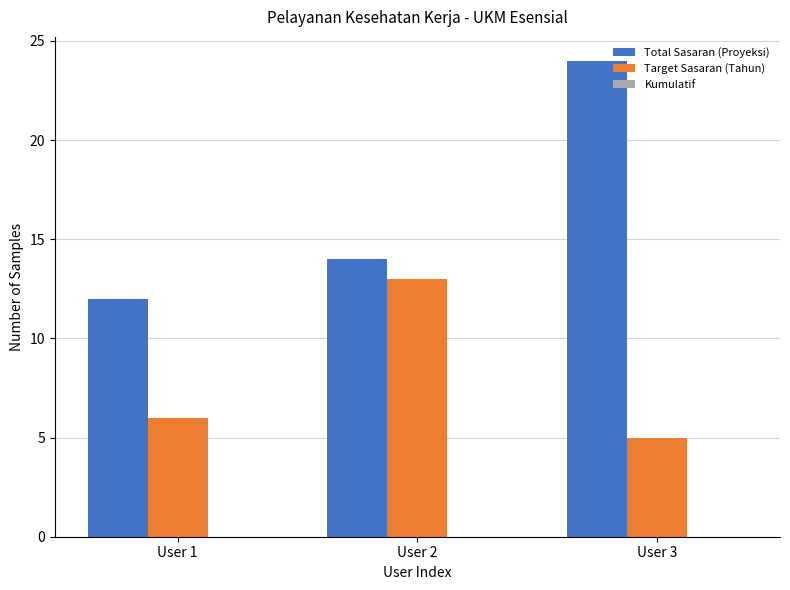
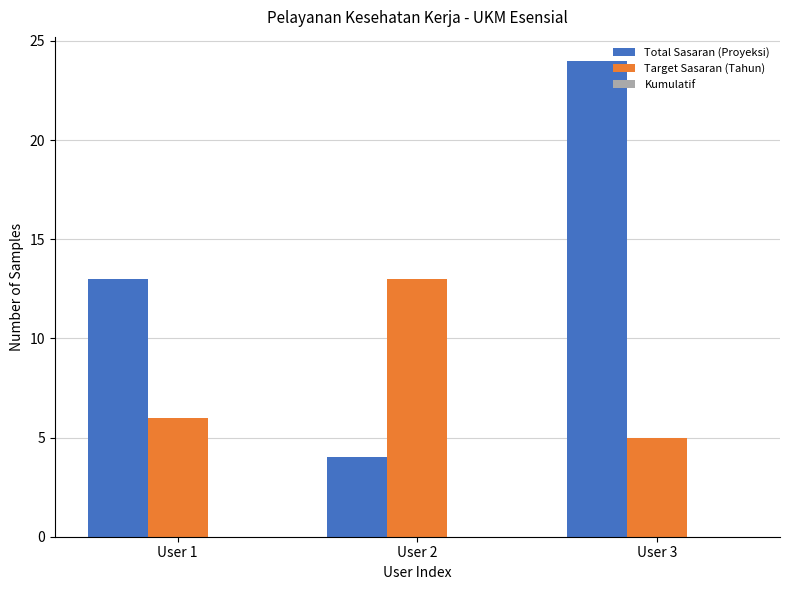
  {
    "Total Sasaran (Proyeksi)": {
-     "User 1": 12,
-     "User 2": 14,
+     "User 1": 13,
+     "User 2": 4,
      "User 3": 24
    },
    "Target Sasaran (Tahun)": {
      "User 1": 6,
      "User 2": 13,
      "User 3": 5
    },
    "Kumulatif": {
      "User 1": 0,
      "User 2": 0,
      "User 3": 0
    }
  }
